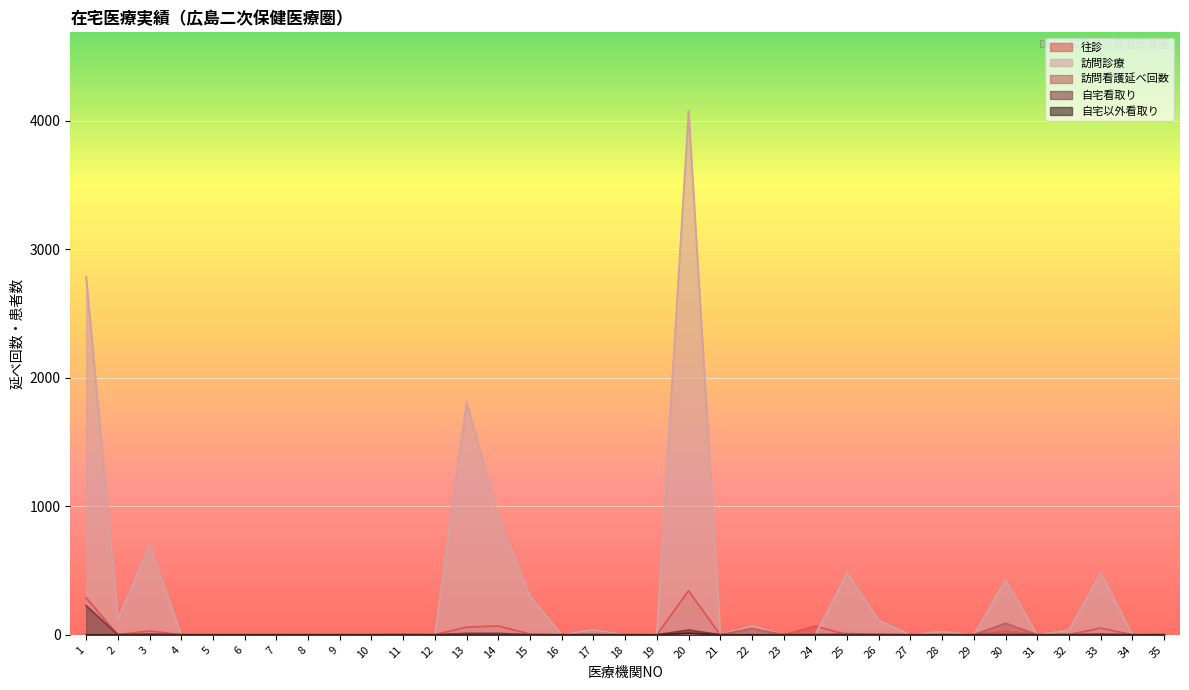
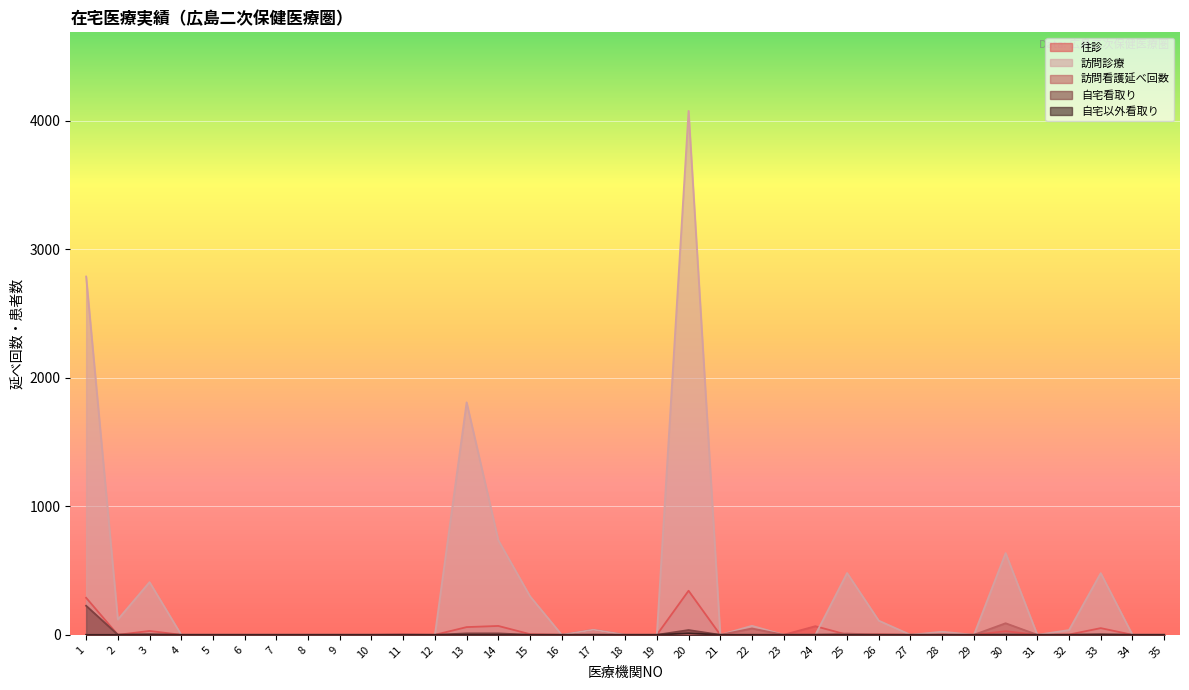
  {
    "訪問診療": {
      "1": 2790,
      "2": 120,
-     "3": 700,
+     "3": 410,
      "13": 1810,
-     "14": 920,
+     "14": 740,
      "15": 300,
      "20": 4080,
      "22": 70,
      "25": 480,
      "26": 110,
      "28": 20,
-     "30": 420,
+     "30": 640,
      "32": 40,
      "33": 480
    },
    "自宅看取り": {
      "1": 230,
      "20": 40
    }
  }
